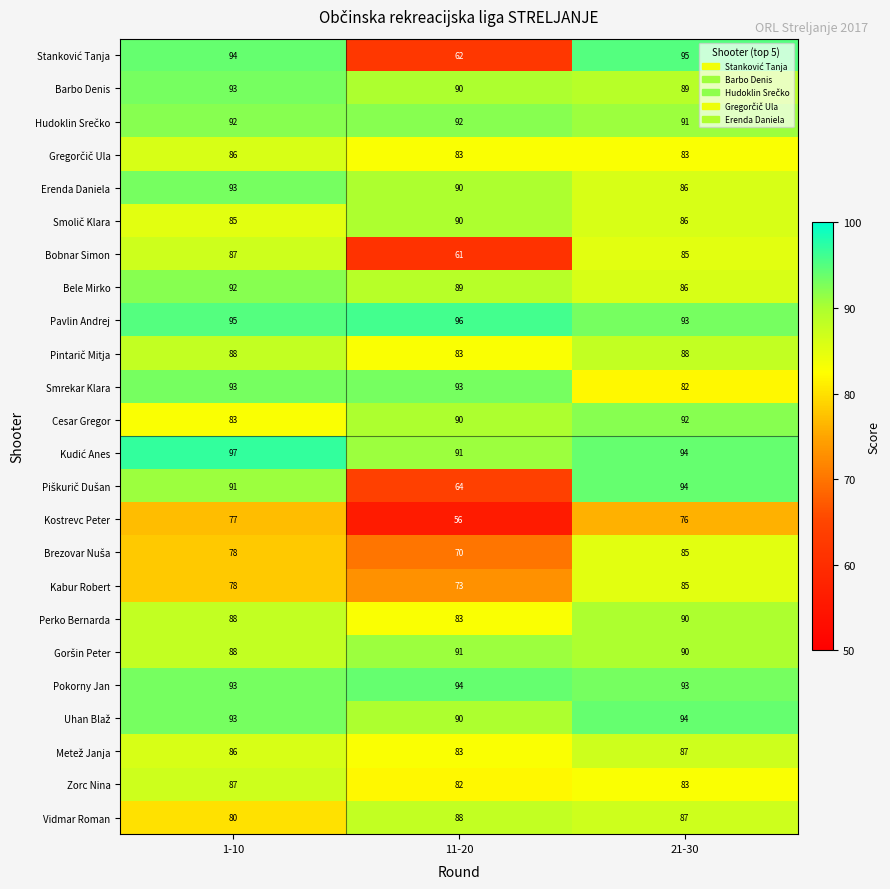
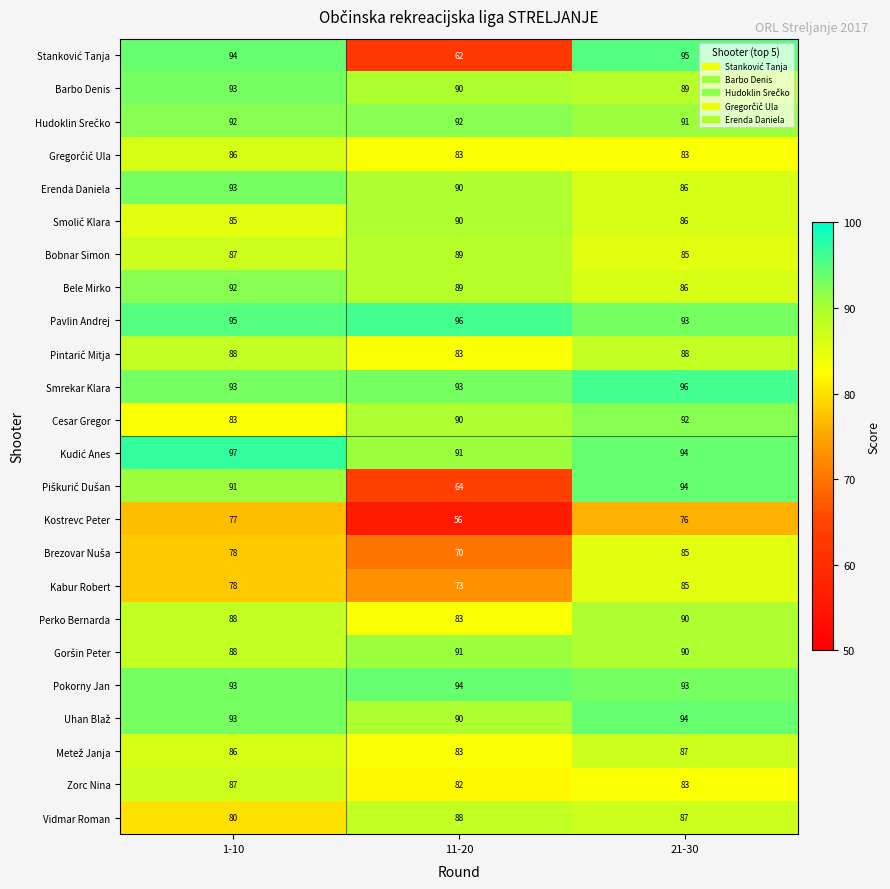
  {
    "Stanković Tanja": {
      "1-10": 94,
      "11-20": 62,
      "21-30": 95
    },
    "Barbo Denis": {
      "1-10": 93,
      "11-20": 90,
      "21-30": 89
    },
    "Hudoklin Srečko": {
      "1-10": 92,
      "11-20": 92,
      "21-30": 91
    },
    "Gregorčič Ula": {
      "1-10": 86,
      "11-20": 83,
      "21-30": 83
    },
    "Erenda Daniela": {
      "1-10": 93,
      "11-20": 90,
      "21-30": 86
    },
    "Smolič Klara": {
      "1-10": 85,
      "11-20": 90,
      "21-30": 86
    },
    "Bobnar Simon": {
      "1-10": 87,
-     "11-20": 61,
+     "11-20": 89,
      "21-30": 85
    },
    "Bele Mirko": {
      "1-10": 92,
      "11-20": 89,
      "21-30": 86
    },
    "Pavlin Andrej": {
      "1-10": 95,
      "11-20": 96,
      "21-30": 93
    },
    "Pintarič Mitja": {
      "1-10": 88,
      "11-20": 83,
      "21-30": 88
    },
    "Smrekar Klara": {
      "1-10": 93,
      "11-20": 93,
-     "21-30": 82
+     "21-30": 96
    },
    "Cesar Gregor": {
      "1-10": 83,
      "11-20": 90,
      "21-30": 92
    },
    "Kudić Anes": {
      "1-10": 97,
      "11-20": 91,
      "21-30": 94
    },
    "Piškurič Dušan": {
      "1-10": 91,
      "11-20": 64,
      "21-30": 94
    },
    "Kostrevc Peter": {
      "1-10": 77,
      "11-20": 56,
      "21-30": 76
    },
    "Brezovar Nuša": {
      "1-10": 78,
      "11-20": 70,
      "21-30": 85
    },
    "Kabur Robert": {
      "1-10": 78,
      "11-20": 73,
      "21-30": 85
    },
    "Perko Bernarda": {
      "1-10": 88,
      "11-20": 83,
      "21-30": 90
    },
    "Goršin Peter": {
      "1-10": 88,
      "11-20": 91,
      "21-30": 90
    },
    "Pokorny Jan": {
      "1-10": 93,
      "11-20": 94,
      "21-30": 93
    },
    "Uhan Blaž": {
      "1-10": 93,
      "11-20": 90,
      "21-30": 94
    },
    "Metež Janja": {
      "1-10": 86,
      "11-20": 83,
      "21-30": 87
    },
    "Zorc Nina": {
      "1-10": 87,
      "11-20": 82,
      "21-30": 83
    },
    "Vidmar Roman": {
      "1-10": 80,
      "11-20": 88,
      "21-30": 87
    }
  }
